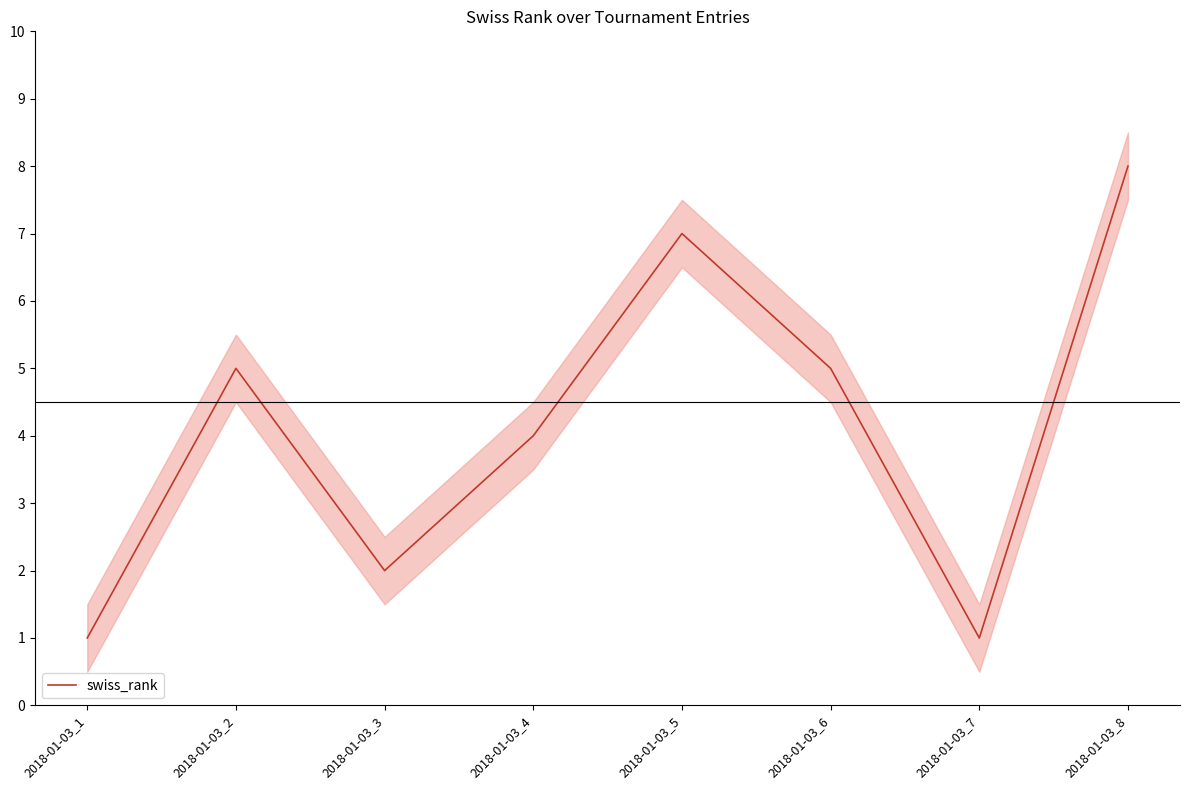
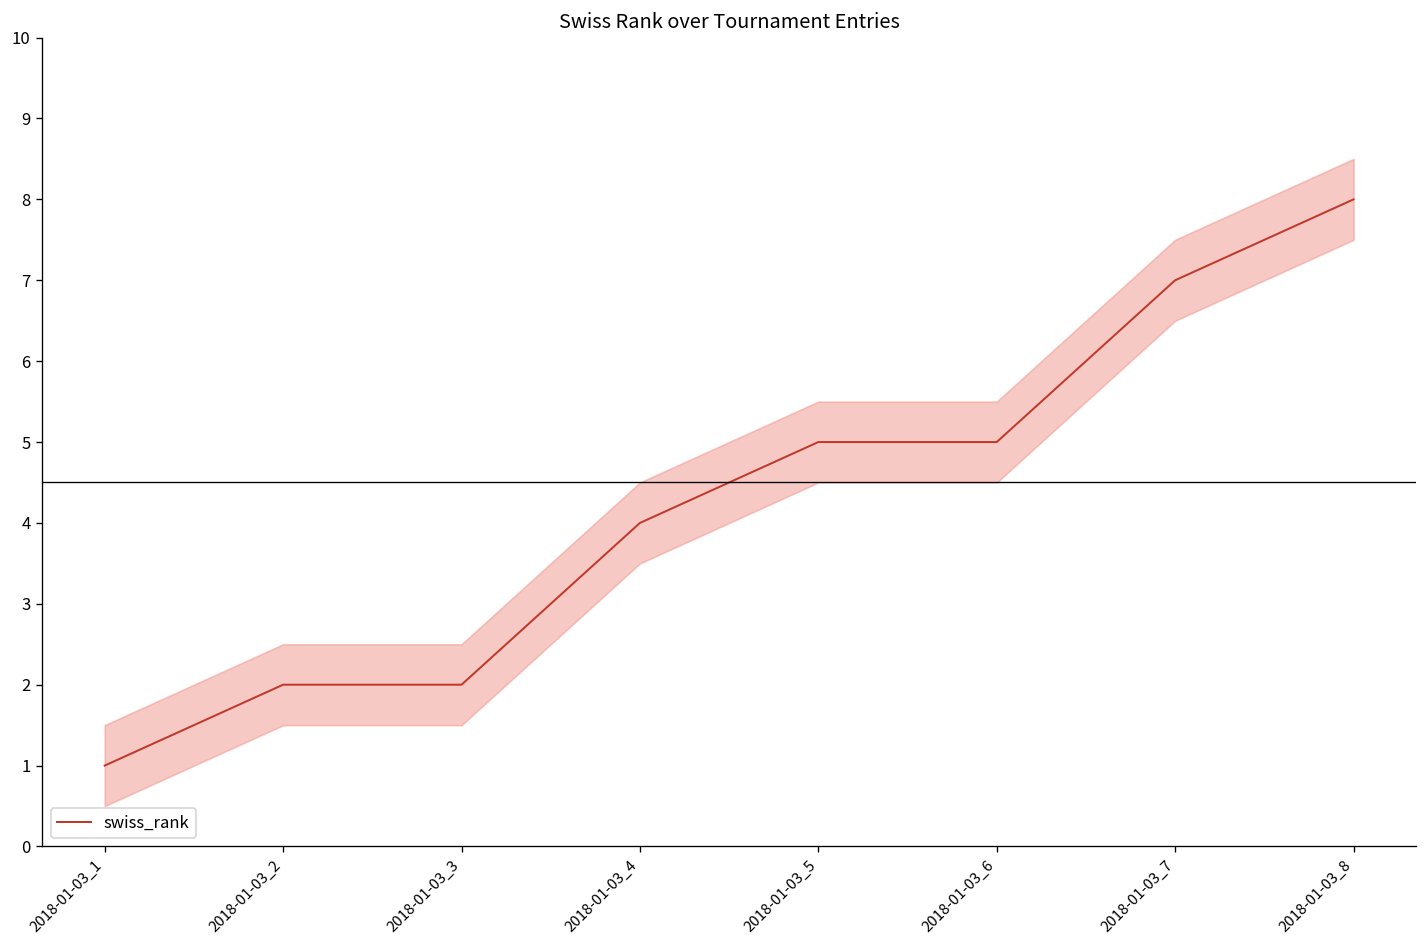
  {
    "swiss_rank": {
      "2018-01-03_1": 1,
-     "2018-01-03_2": 5,
+     "2018-01-03_2": 2,
      "2018-01-03_3": 2,
      "2018-01-03_4": 4,
-     "2018-01-03_5": 7,
+     "2018-01-03_5": 5,
      "2018-01-03_6": 5,
-     "2018-01-03_7": 1,
+     "2018-01-03_7": 7,
      "2018-01-03_8": 8
    }
  }
